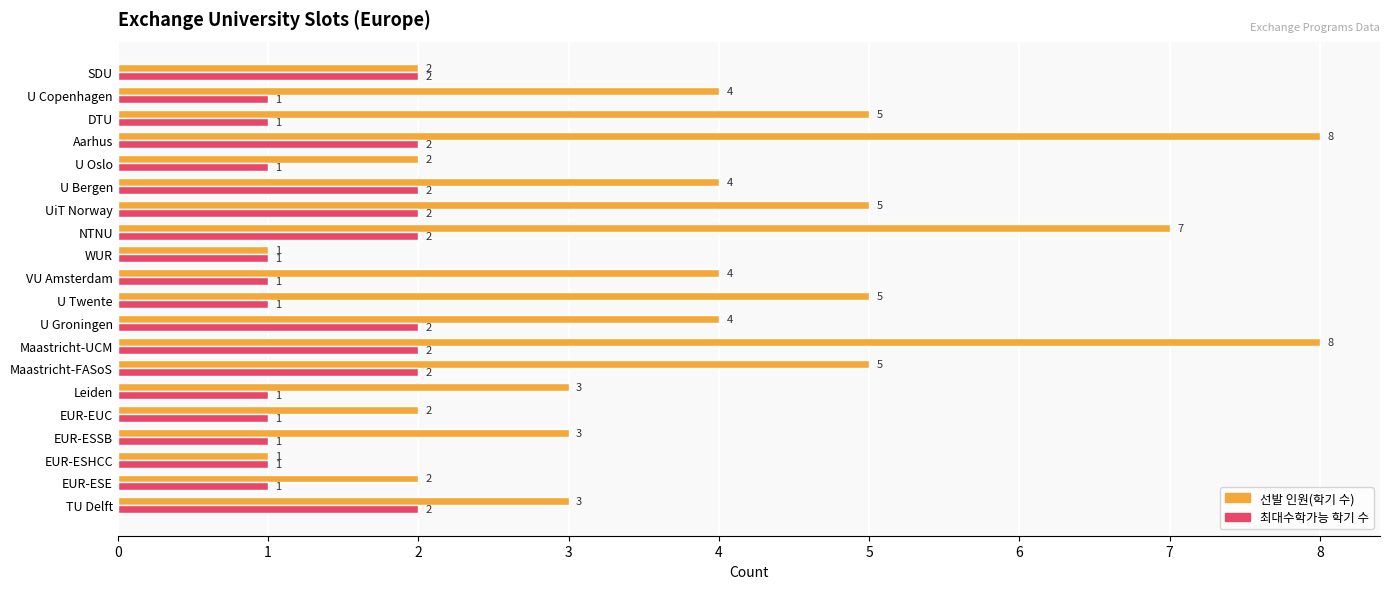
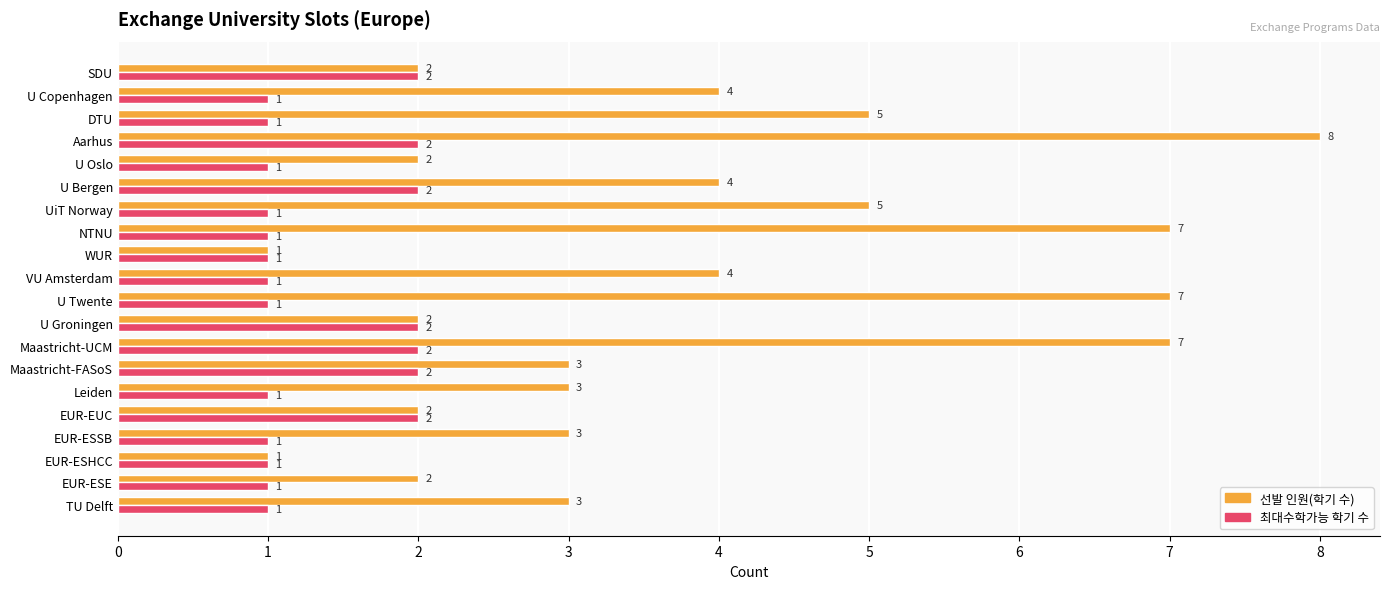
  {
    "선발 인원(학기 수)": {
      "U Copenhagen": 4,
      "DTU": 5,
      "Aarhus": 8,
      "U Oslo": 2,
      "U Bergen": 4,
      "UiT Norway": 5,
      "NTNU": 7,
      "VU Amsterdam": 4,
-     "U Twente": 5,
-     "U Groningen": 4,
-     "Maastricht-UCM": 8,
-     "Maastricht-FASoS": 5,
+     "U Twente": 7,
+     "U Groningen": 2,
+     "Maastricht-UCM": 7,
+     "Maastricht-FASoS": 3,
      "Leiden": 3,
      "EUR-EUC": 2,
      "EUR-ESSB": 3,
      "EUR-ESE": 2,
      "TU Delft": 3
    },
    "최대수학가능 학기 수": {
      "U Copenhagen": 1,
      "DTU": 1,
      "Aarhus": 2,
      "U Oslo": 1,
      "U Bergen": 2,
-     "UiT Norway": 2,
-     "NTNU": 2,
+     "UiT Norway": 1,
+     "NTNU": 1,
      "VU Amsterdam": 1,
      "U Twente": 1,
      "U Groningen": 2,
      "Maastricht-UCM": 2,
      "Maastricht-FASoS": 2,
      "Leiden": 1,
-     "EUR-EUC": 1,
+     "EUR-EUC": 2,
      "EUR-ESSB": 1,
      "EUR-ESE": 1,
-     "TU Delft": 2
+     "TU Delft": 1
    }
  }
